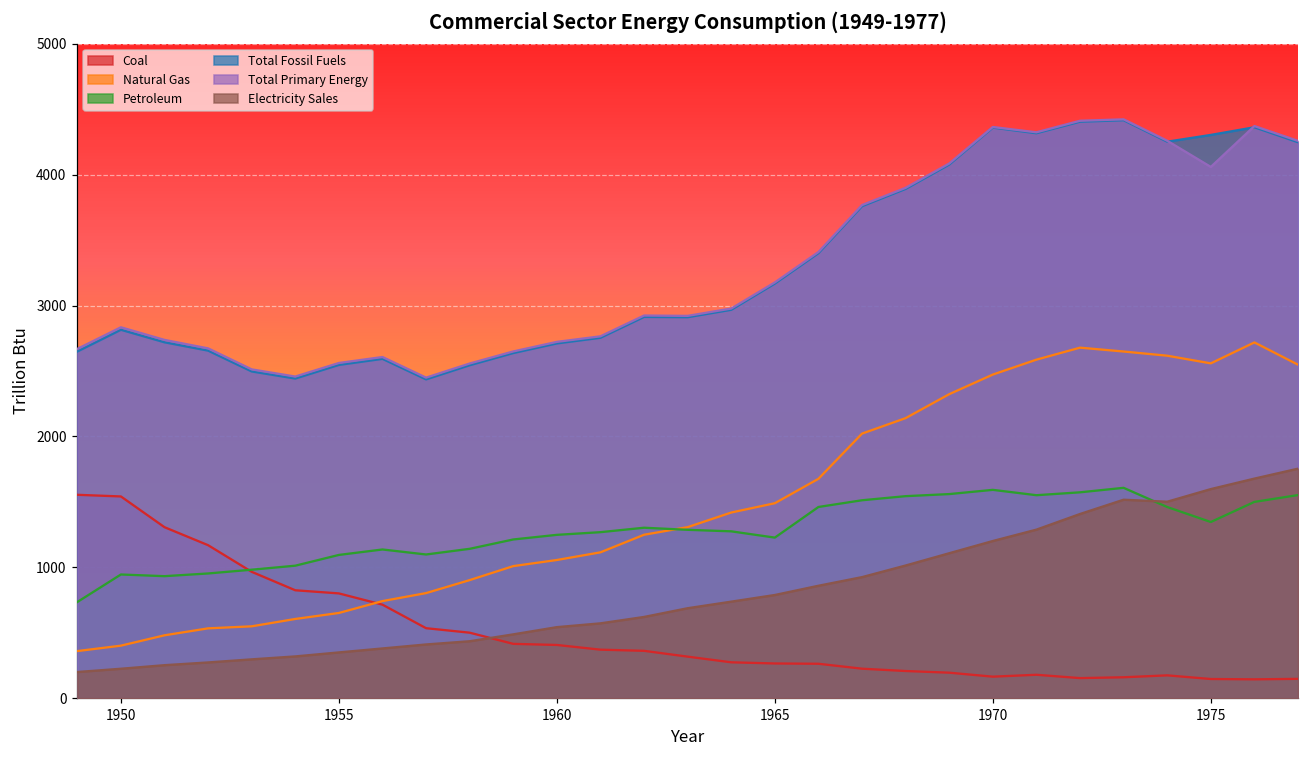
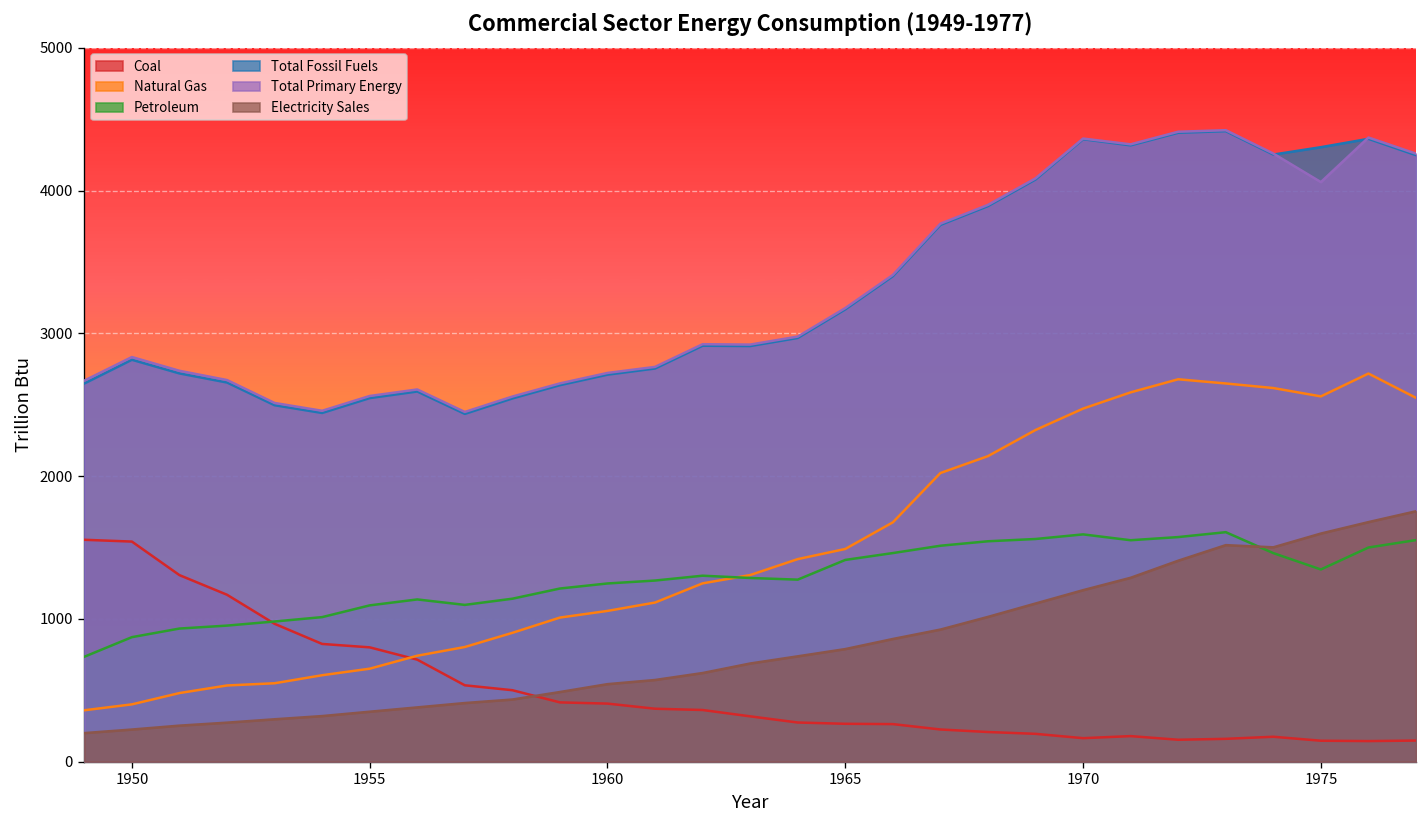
  {
    "Coal": {
      "1950": 1540,
      "1955": 800,
      "1960": 410,
      "1965": 270,
      "1970": 160,
      "1975": 150
    },
    "Natural Gas": {
      "1950": 400,
      "1955": 650,
      "1960": 1060,
      "1965": 1490,
      "1970": 2470,
      "1975": 2560
    },
    "Petroleum": {
-     "1950": 950,
+     "1950": 870,
      "1955": 1090,
      "1960": 1250,
-     "1965": 1230,
+     "1965": 1410,
      "1970": 1590,
      "1975": 1350
    },
    "Total Fossil Fuels": {
      "1975": 4300
    },
    "Total Primary Energy": {
      "1975": 4060
    },
    "Electricity Sales": {
      "1950": 230,
      "1955": 350,
      "1960": 540,
      "1965": 790,
      "1970": 1200,
      "1975": 1600
    }
  }
